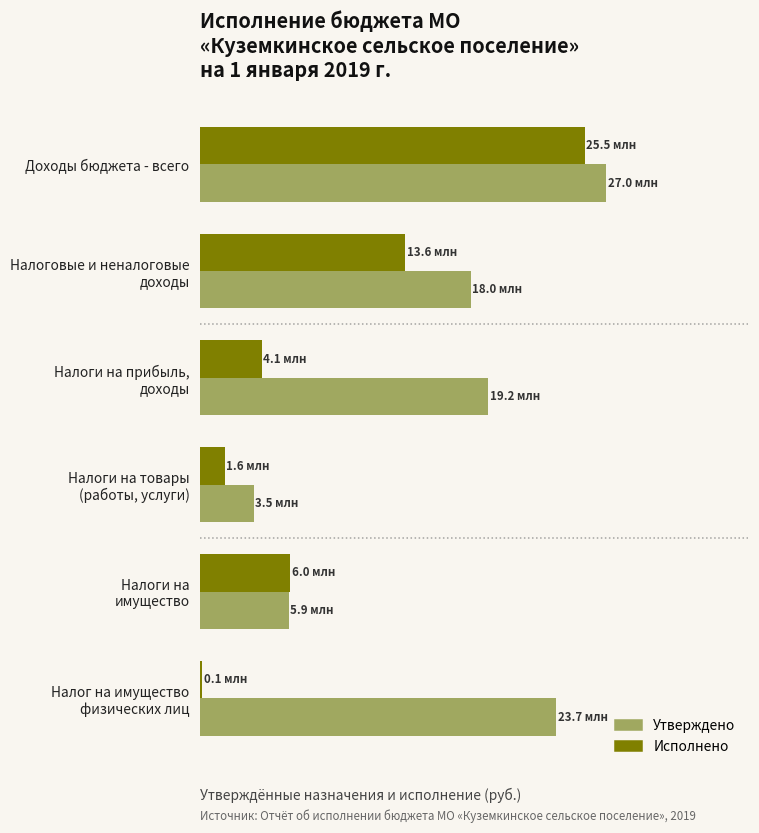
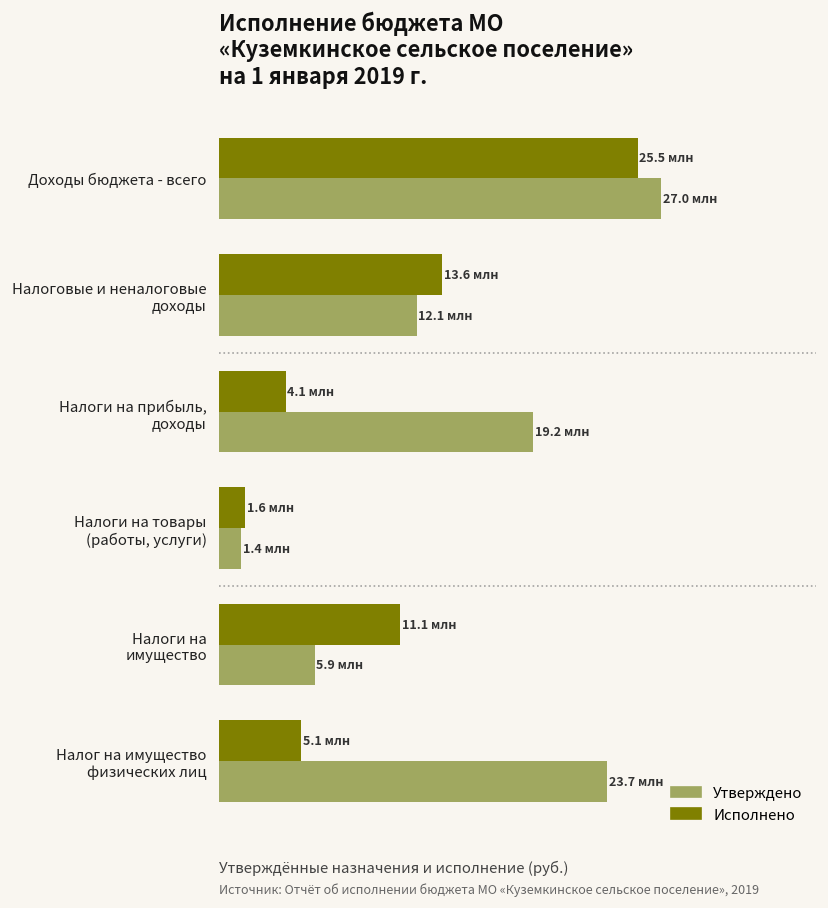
  {
    "Утверждено": {
-     "Налоговые и неналоговые доходы": 18.0,
-     "Налоги на товары (работы, услуги)": 3.5
+     "Налоговые и неналоговые доходы": 12.1,
+     "Налоги на товары (работы, услуги)": 1.4
    },
    "Исполнено": {
-     "Налоги на имущество": 6.0,
-     "Налог на имущество физических лиц": 0.1
+     "Налоги на имущество": 11.1,
+     "Налог на имущество физических лиц": 5.1
    }
  }
